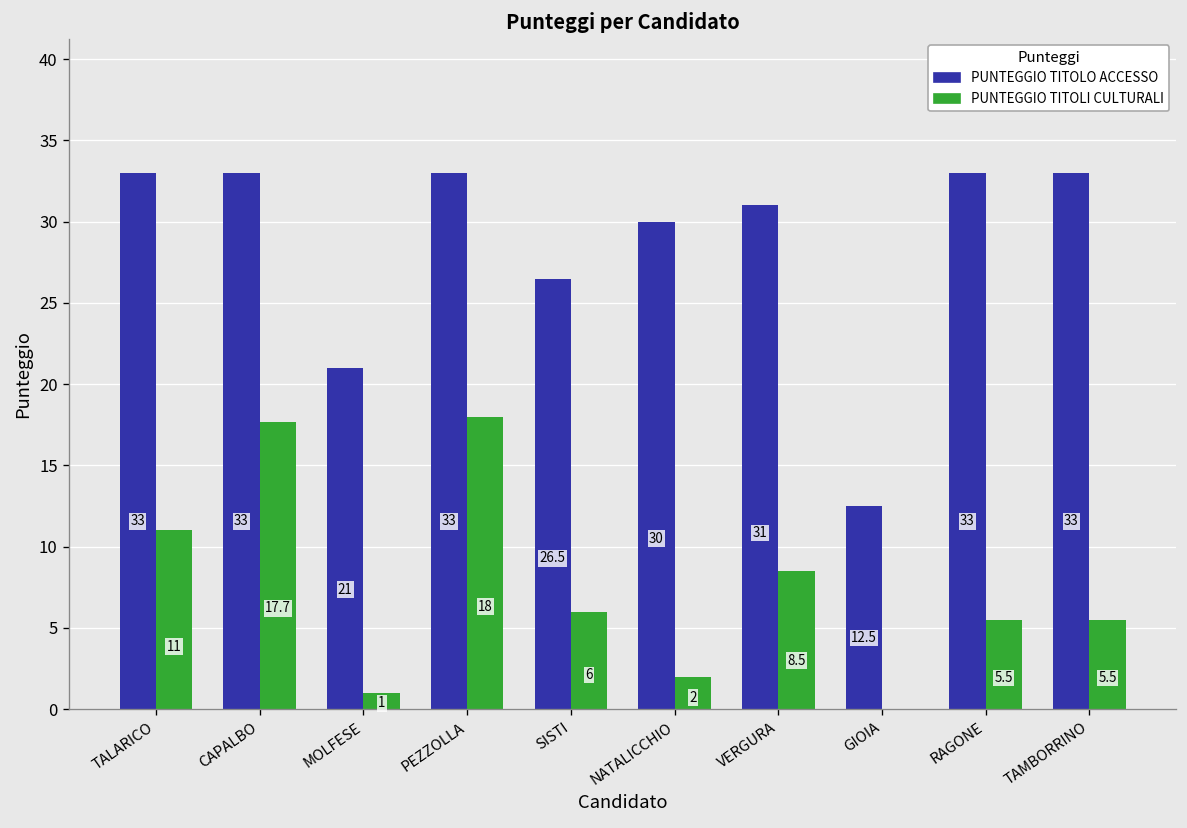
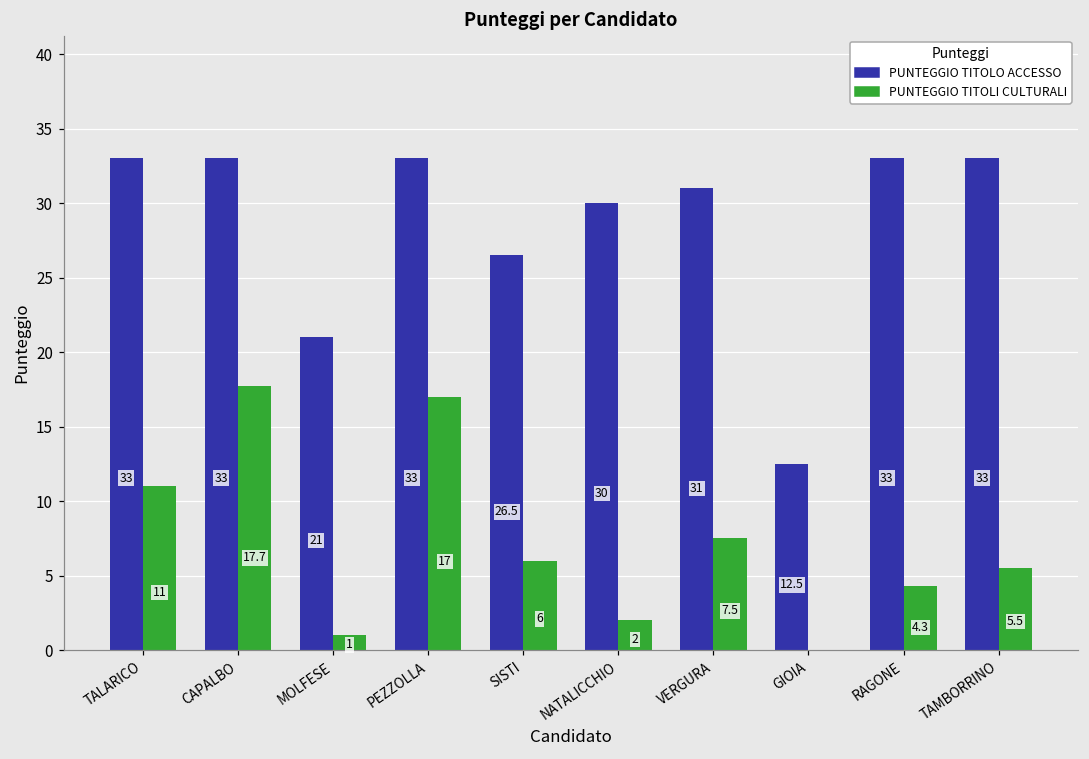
  {
    "PUNTEGGIO TITOLI CULTURALI": {
-     "PEZZOLLA": 18,
-     "VERGURA": 8.5,
-     "RAGONE": 5.5
+     "PEZZOLLA": 17,
+     "VERGURA": 7.5,
+     "RAGONE": 4.3
    }
  }
